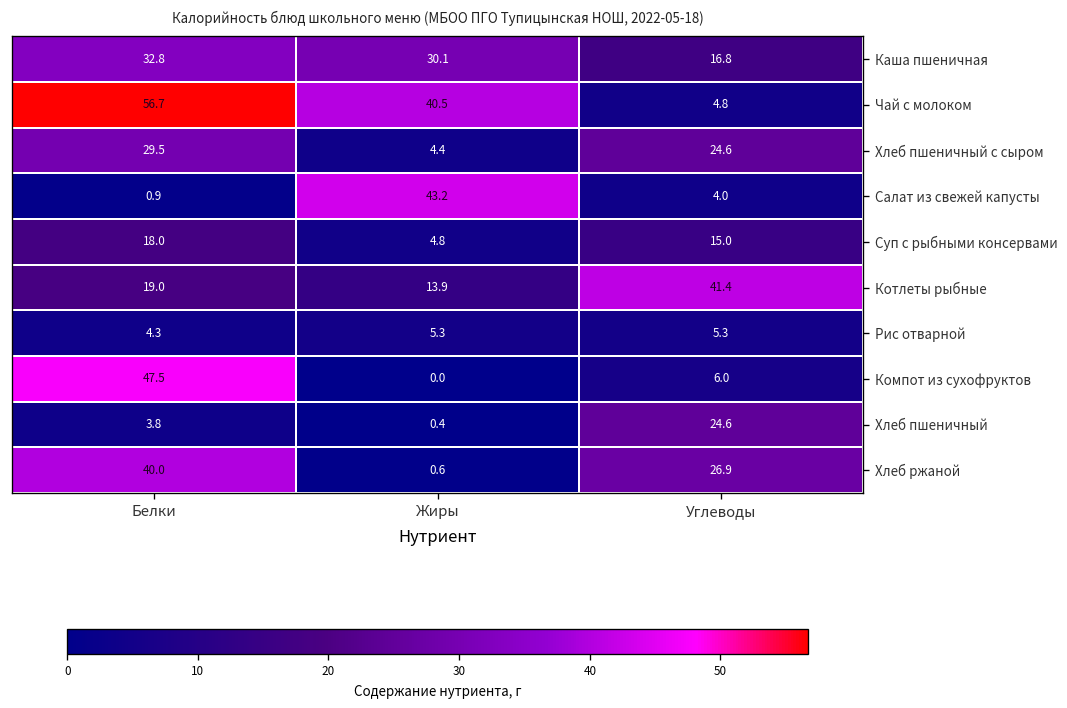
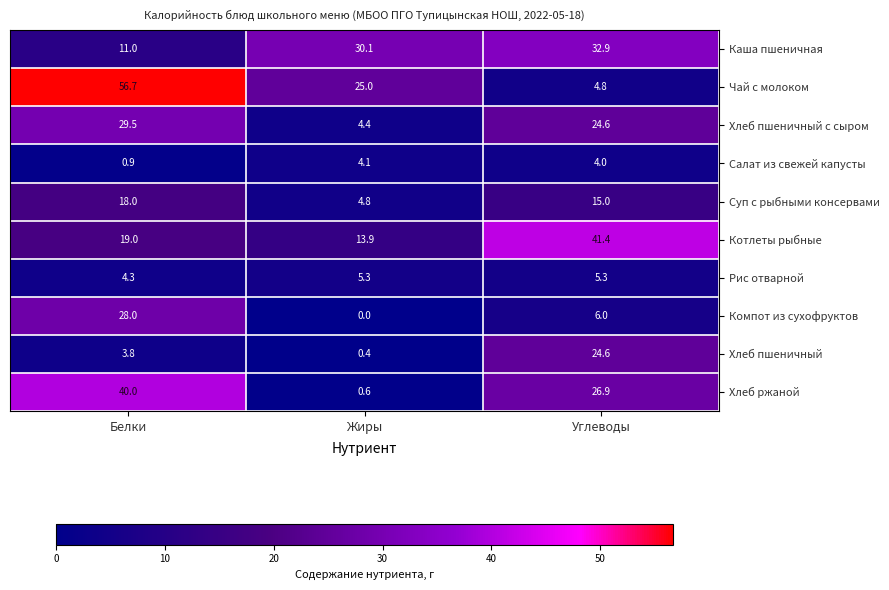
  {
    "Каша пшеничная": {
-     "Белки": 32.8,
+     "Белки": 11.0,
      "Жиры": 30.1,
-     "Углеводы": 16.8
+     "Углеводы": 32.9
    },
    "Чай с молоком": {
      "Белки": 56.7,
-     "Жиры": 40.5,
+     "Жиры": 25.0,
      "Углеводы": 4.8
    },
    "Хлеб пшеничный с сыром": {
      "Белки": 29.5,
      "Жиры": 4.4,
      "Углеводы": 24.6
    },
    "Салат из свежей капусты": {
      "Белки": 0.9,
-     "Жиры": 43.2,
+     "Жиры": 4.1,
      "Углеводы": 4.0
    },
    "Суп с рыбными консервами": {
      "Белки": 18.0,
      "Жиры": 4.8,
      "Углеводы": 15.0
    },
    "Котлеты рыбные": {
      "Белки": 19.0,
      "Жиры": 13.9,
      "Углеводы": 41.4
    },
    "Рис отварной": {
      "Белки": 4.3,
      "Жиры": 5.3,
      "Углеводы": 5.3
    },
    "Компот из сухофруктов": {
-     "Белки": 47.5,
+     "Белки": 28.0,
      "Жиры": 0.0,
      "Углеводы": 6.0
    },
    "Хлеб пшеничный": {
      "Белки": 3.8,
      "Жиры": 0.4,
      "Углеводы": 24.6
    },
    "Хлеб ржаной": {
      "Белки": 40.0,
      "Жиры": 0.6,
      "Углеводы": 26.9
    }
  }
